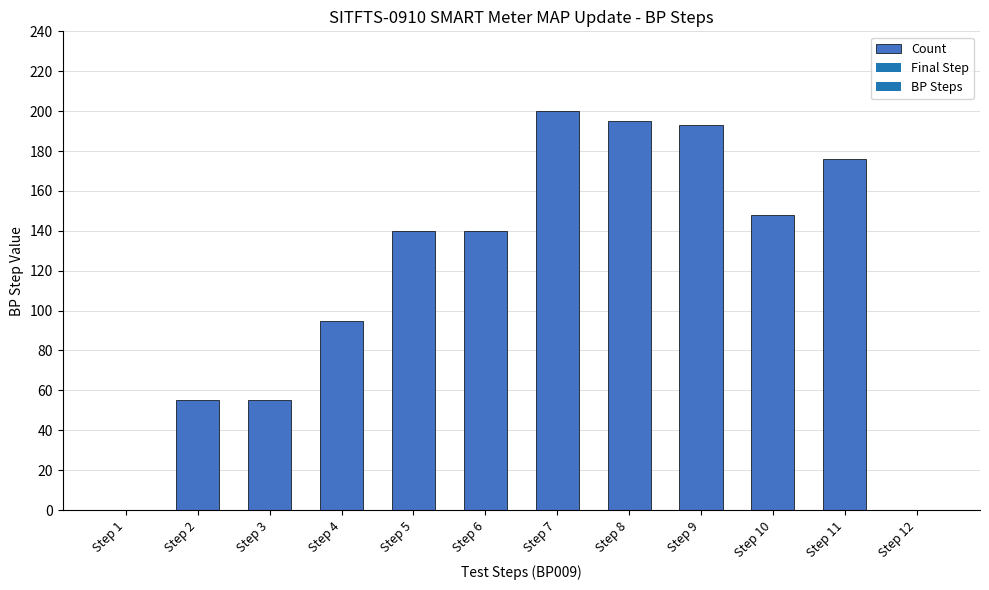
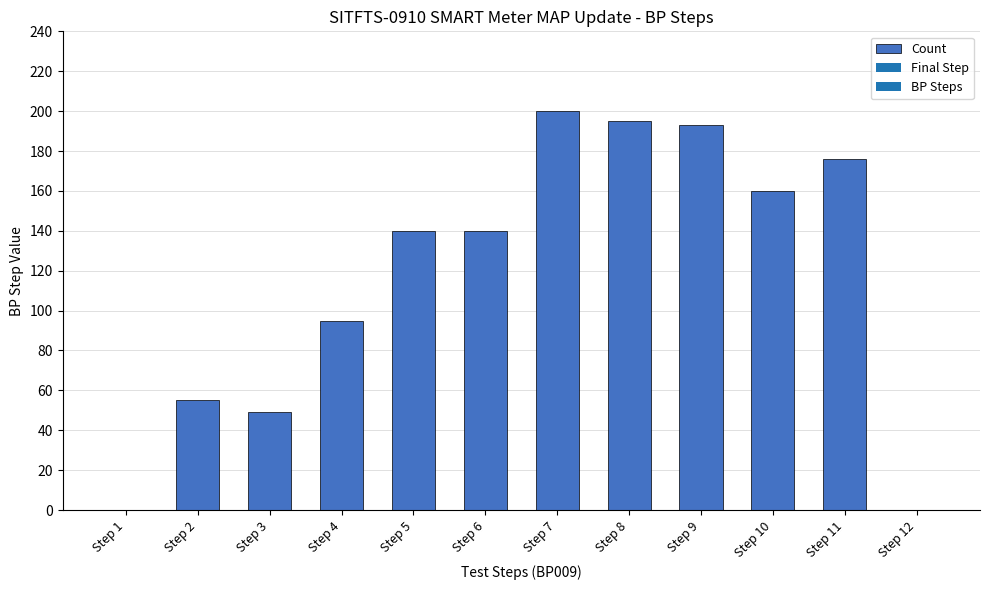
  {
    "Step 1": 0,
    "Step 2": 55,
-   "Step 3": 55,
+   "Step 3": 49,
    "Step 4": 95,
    "Step 5": 140,
    "Step 6": 140,
    "Step 7": 200,
    "Step 8": 195,
    "Step 9": 193,
-   "Step 10": 148,
+   "Step 10": 160,
    "Step 11": 176,
    "Step 12": 0
  }
